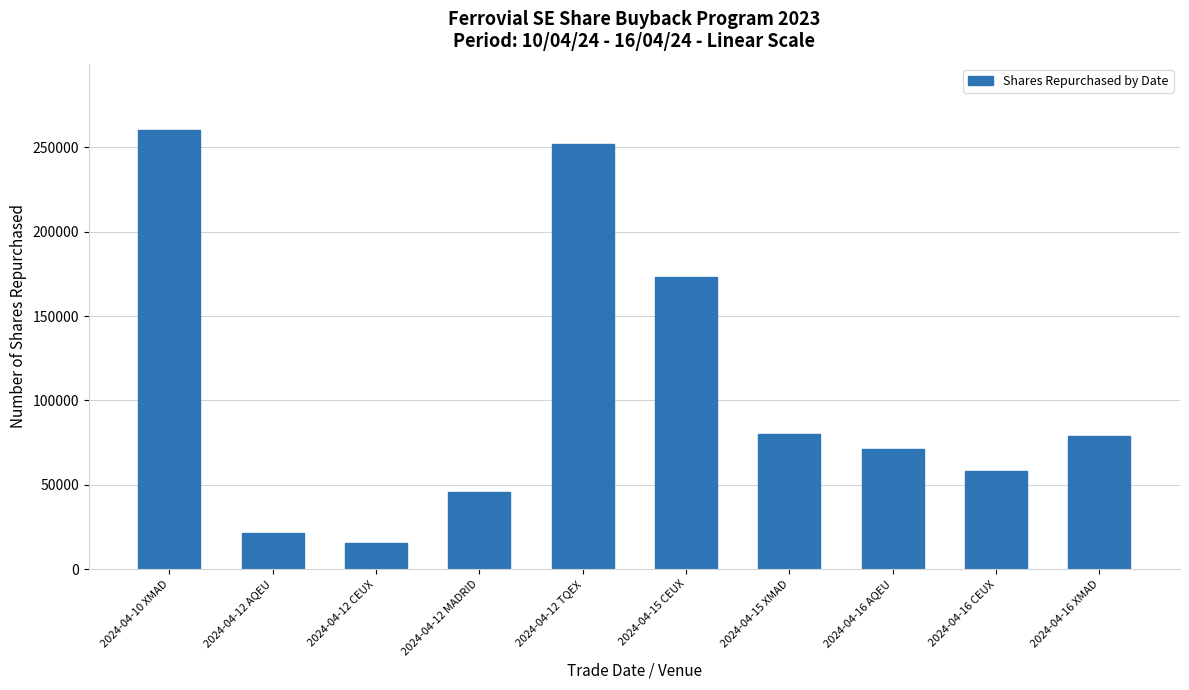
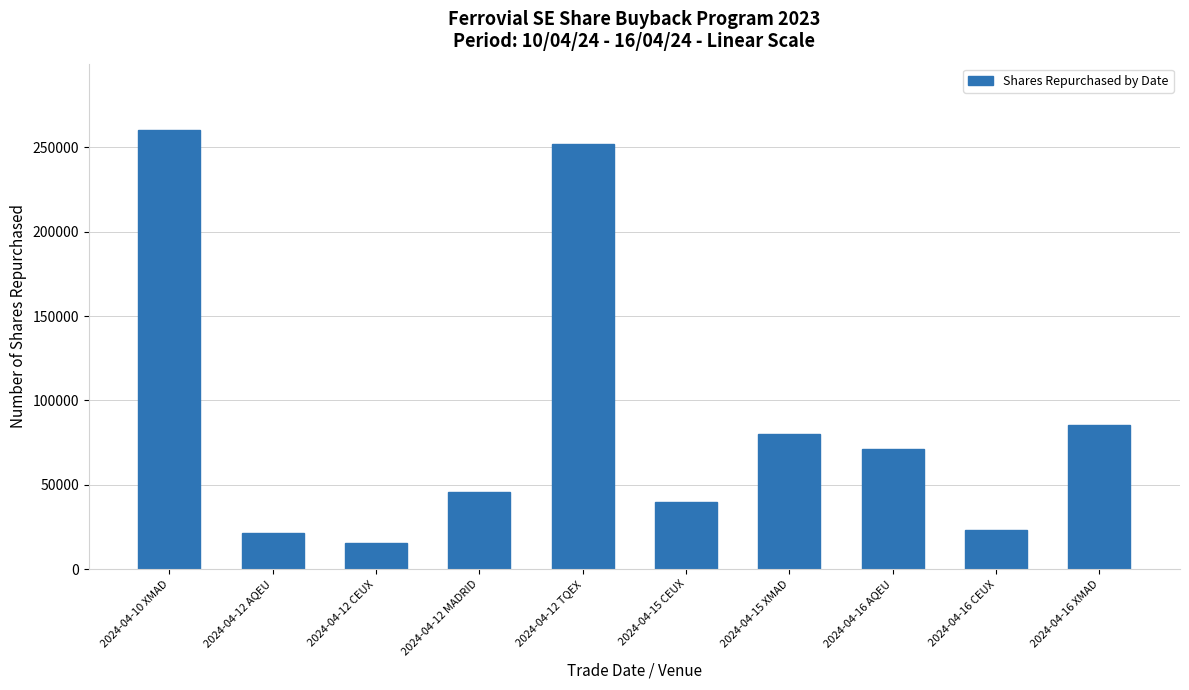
  {
    "2024-04-10 XMAD": 261000,
    "2024-04-12 AQEU": 21000,
    "2024-04-12 CEUX": 15000,
    "2024-04-12 MADRID": 46000,
    "2024-04-12 TQEX": 252000,
-   "2024-04-15 CEUX": 173000,
+   "2024-04-15 CEUX": 40000,
    "2024-04-15 XMAD": 80000,
    "2024-04-16 AQEU": 71000,
-   "2024-04-16 CEUX": 58000,
-   "2024-04-16 XMAD": 79000
+   "2024-04-16 CEUX": 23000,
+   "2024-04-16 XMAD": 85000
  }
